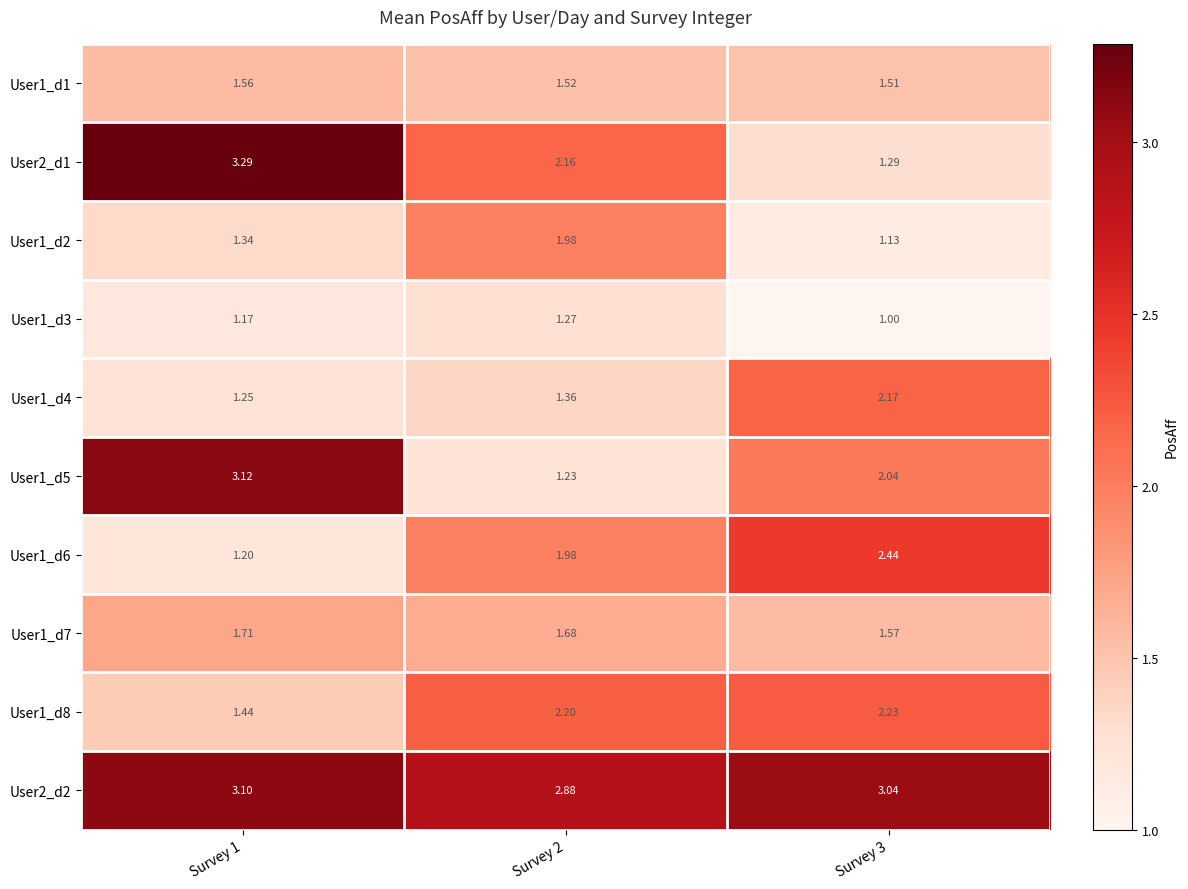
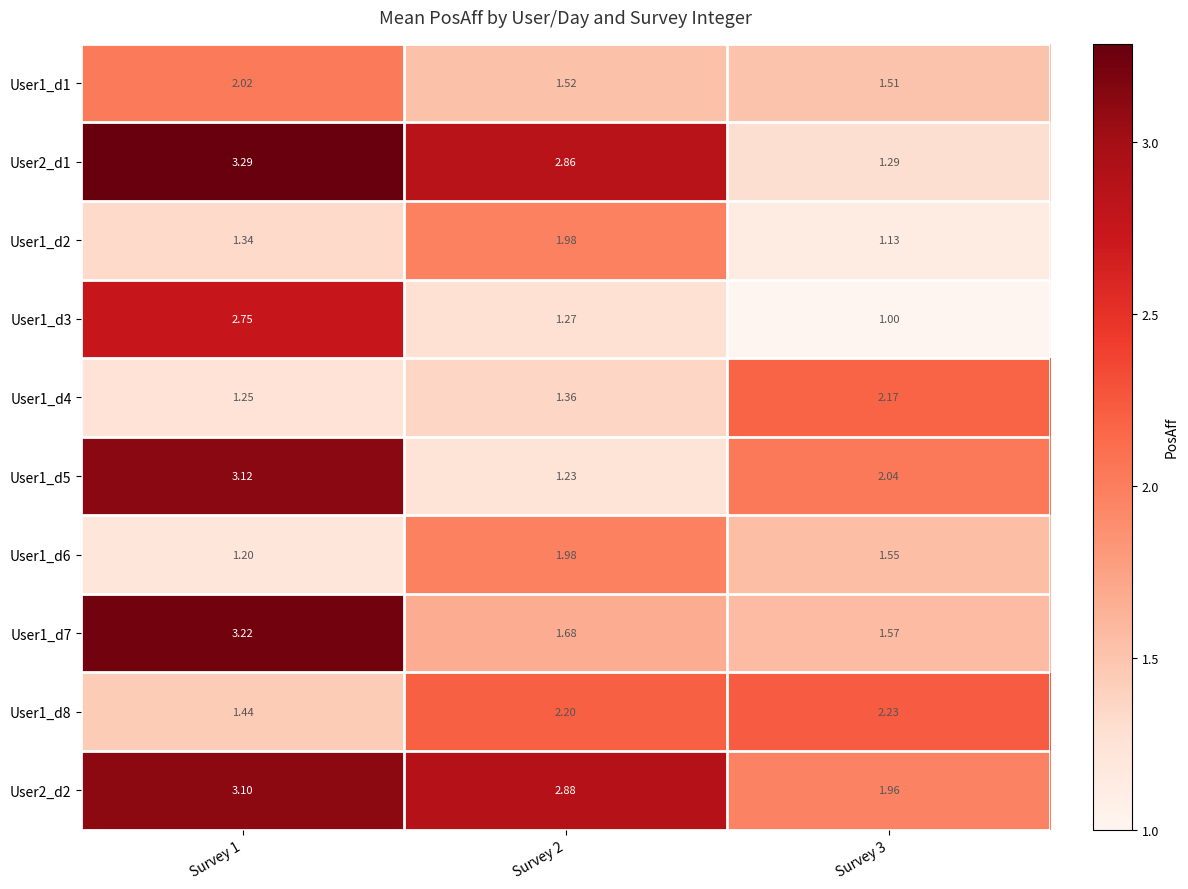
  {
    "User1_d1": {
-     "Survey 1": 1.56,
+     "Survey 1": 2.02,
      "Survey 2": 1.52,
      "Survey 3": 1.51
    },
    "User2_d1": {
      "Survey 1": 3.29,
-     "Survey 2": 2.16,
+     "Survey 2": 2.86,
      "Survey 3": 1.29
    },
    "User1_d2": {
      "Survey 1": 1.34,
      "Survey 2": 1.98,
      "Survey 3": 1.13
    },
    "User1_d3": {
-     "Survey 1": 1.17,
+     "Survey 1": 2.75,
      "Survey 2": 1.27,
      "Survey 3": 1.00
    },
    "User1_d4": {
      "Survey 1": 1.25,
      "Survey 2": 1.36,
      "Survey 3": 2.17
    },
    "User1_d5": {
      "Survey 1": 3.12,
      "Survey 2": 1.23,
      "Survey 3": 2.04
    },
    "User1_d6": {
      "Survey 1": 1.20,
      "Survey 2": 1.98,
-     "Survey 3": 2.44
+     "Survey 3": 1.55
    },
    "User1_d7": {
-     "Survey 1": 1.71,
+     "Survey 1": 3.22,
      "Survey 2": 1.68,
      "Survey 3": 1.57
    },
    "User1_d8": {
      "Survey 1": 1.44,
      "Survey 2": 2.20,
      "Survey 3": 2.23
    },
    "User2_d2": {
      "Survey 1": 3.10,
      "Survey 2": 2.88,
-     "Survey 3": 3.04
+     "Survey 3": 1.96
    }
  }
